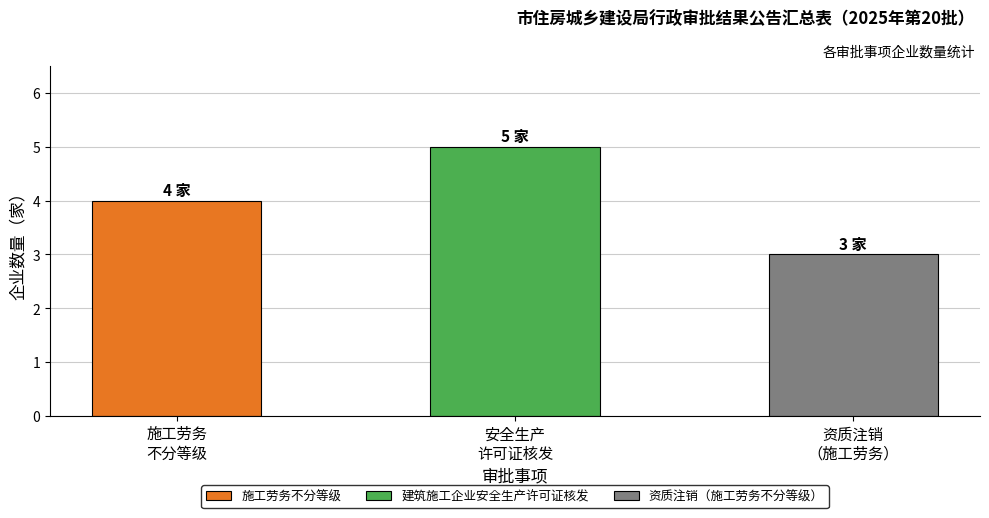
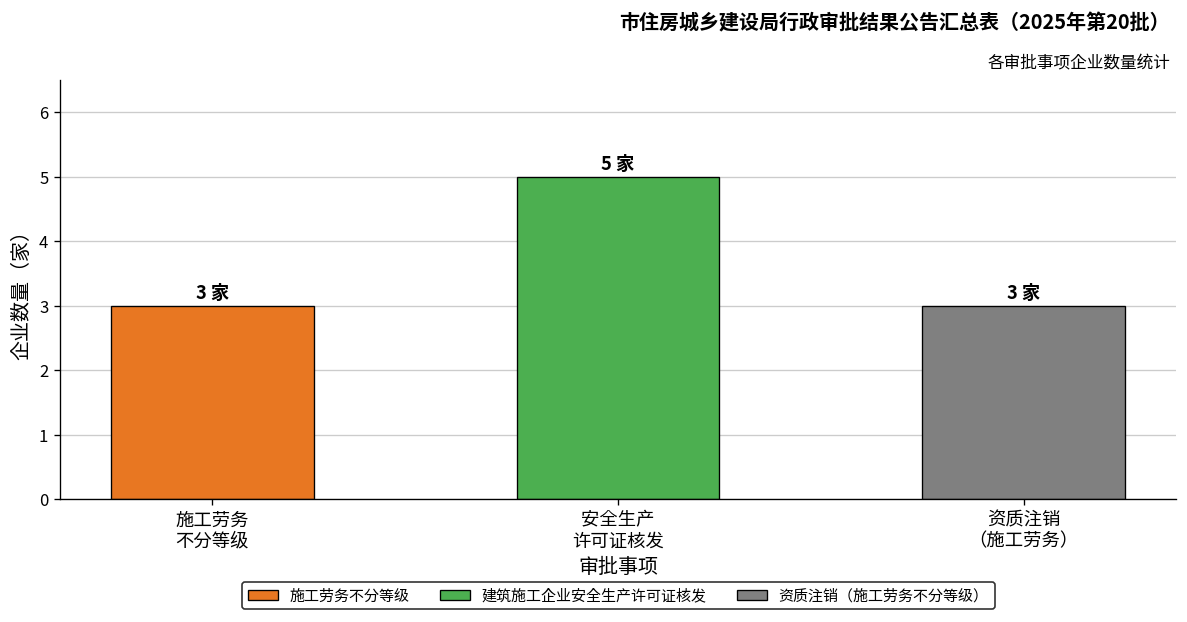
  {
-   "施工劳务 不分等级": 4,
+   "施工劳务 不分等级": 3,
    "安全生产 许可证核发": 5,
    "资质注销 （施工劳务）": 3
  }
